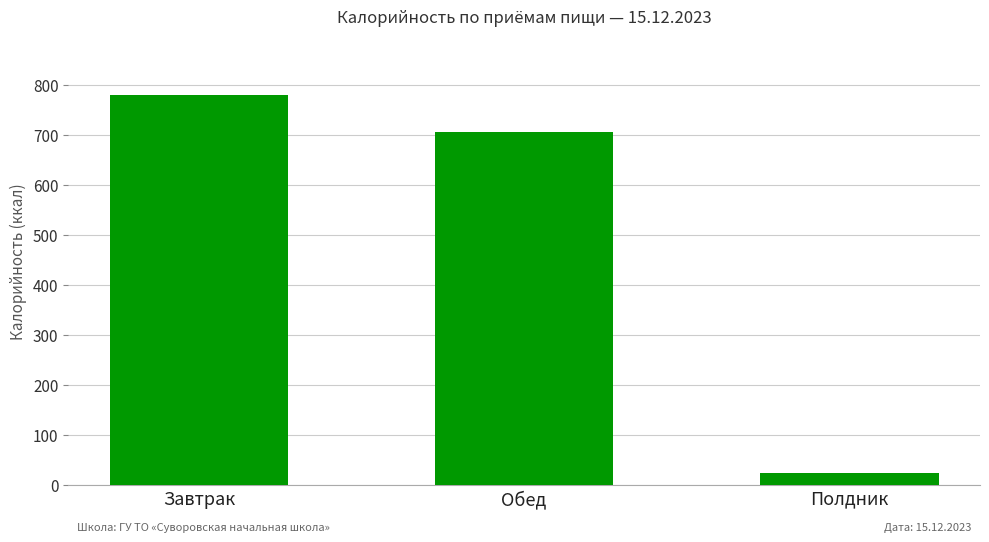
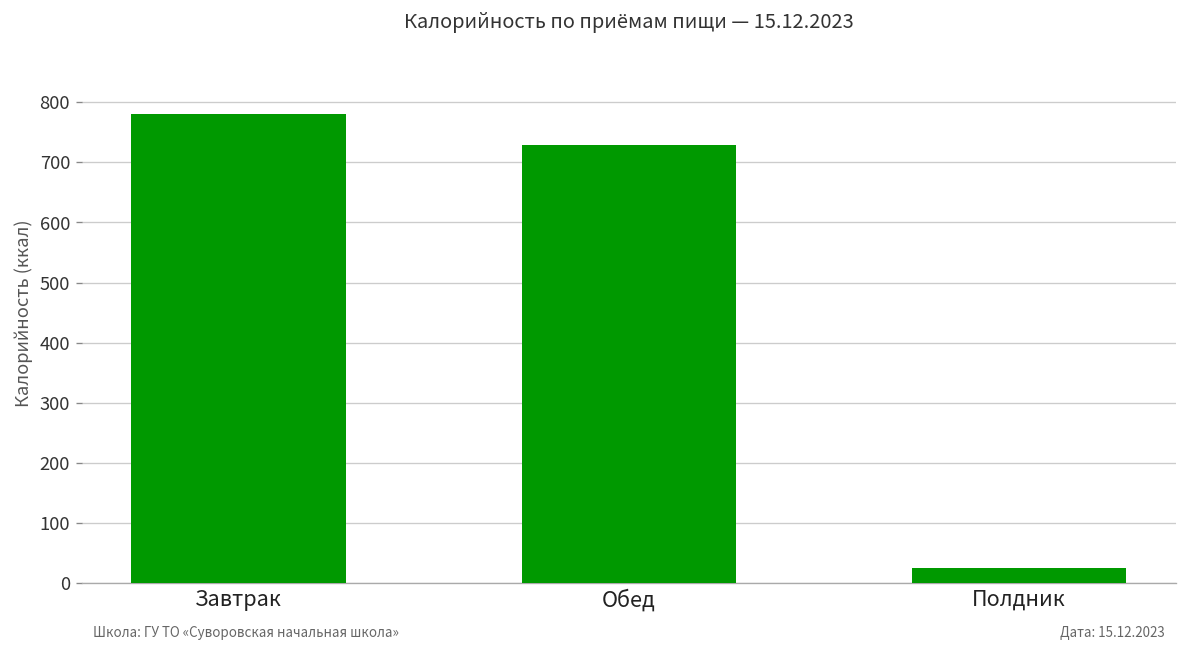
  {
    "Завтрак": 780,
-   "Обед": 710,
+   "Обед": 730,
    "Полдник": 30
  }
